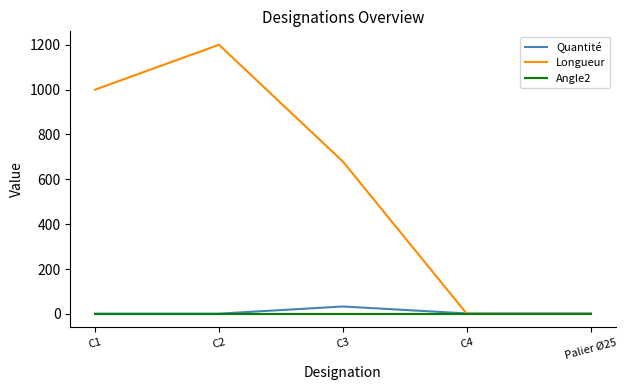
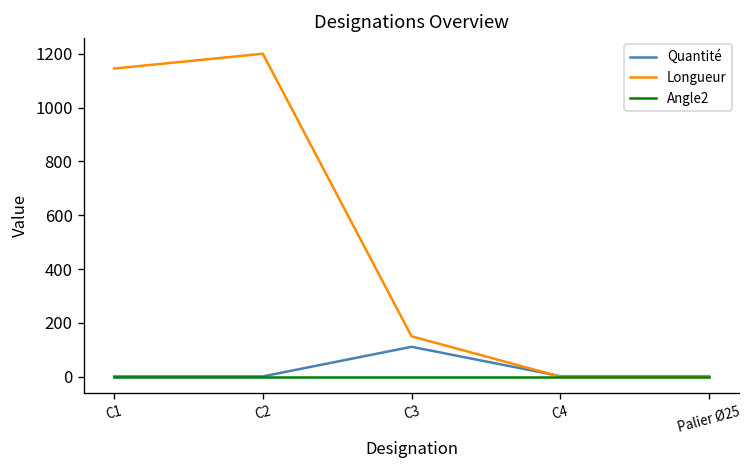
  {
    "Quantité": {
-     "C3": 30
+     "C3": 110
    },
    "Longueur": {
-     "C1": 1000,
+     "C1": 1150,
      "C2": 1200,
-     "C3": 680
+     "C3": 150
    },
    "Angle2": {
      "C3": 0
    }
  }
